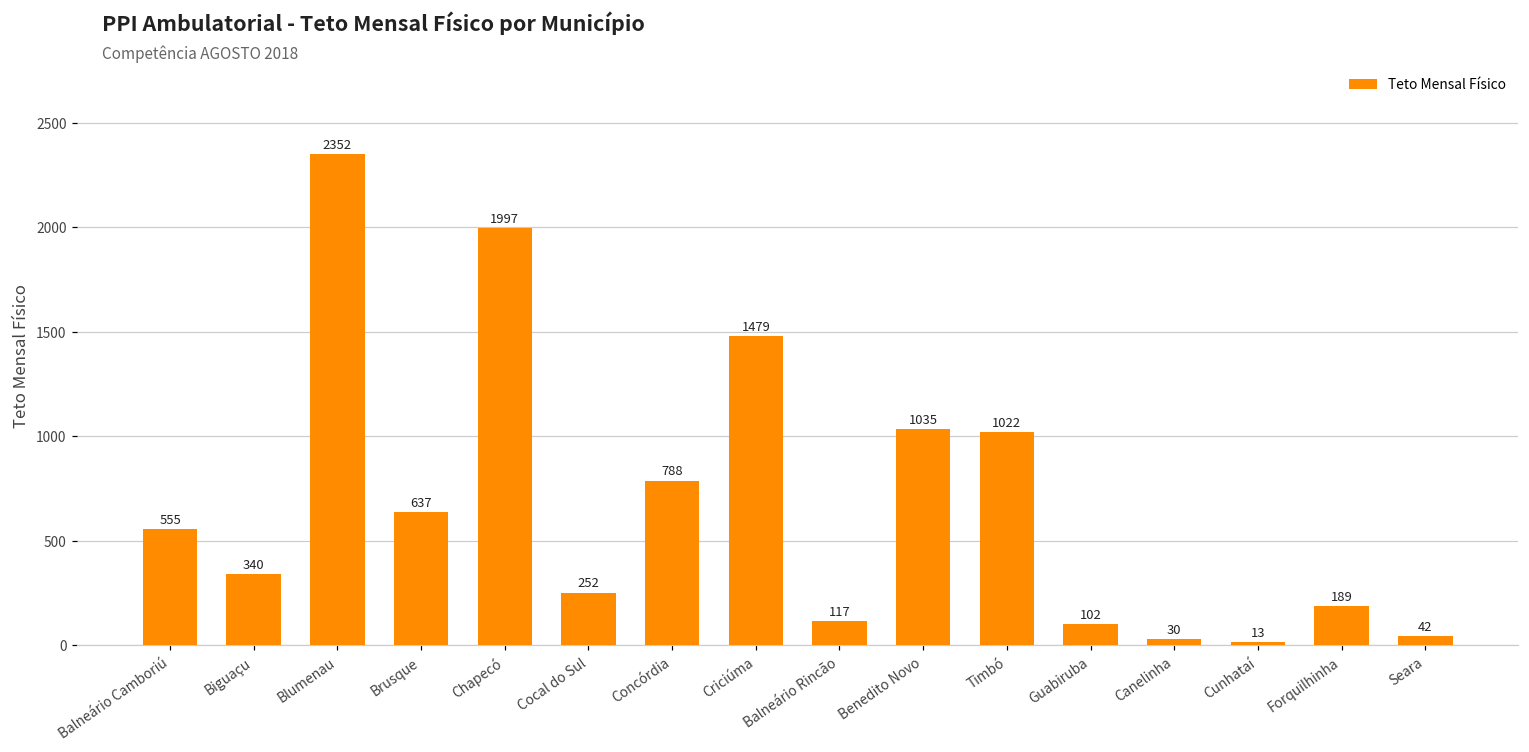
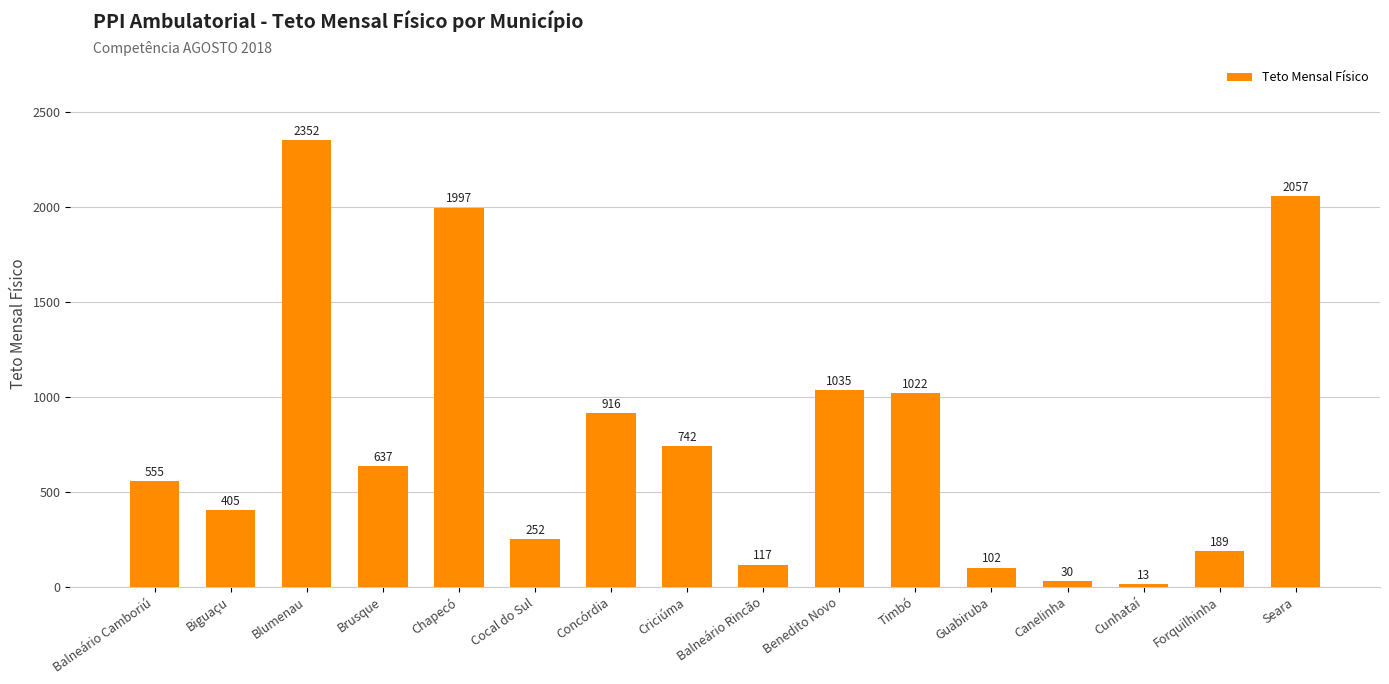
  {
    "Balneário Camboriú": 555,
-   "Biguaçu": 340,
+   "Biguaçu": 405,
    "Blumenau": 2352,
    "Brusque": 637,
    "Chapecó": 1997,
    "Cocal do Sul": 252,
-   "Concórdia": 788,
-   "Criciúma": 1479,
+   "Concórdia": 916,
+   "Criciúma": 742,
    "Balneário Rincão": 117,
    "Benedito Novo": 1035,
    "Timbó": 1022,
    "Guabiruba": 102,
    "Canelinha": 30,
    "Cunhataí": 13,
    "Forquilhinha": 189,
-   "Seara": 42
+   "Seara": 2057
  }
